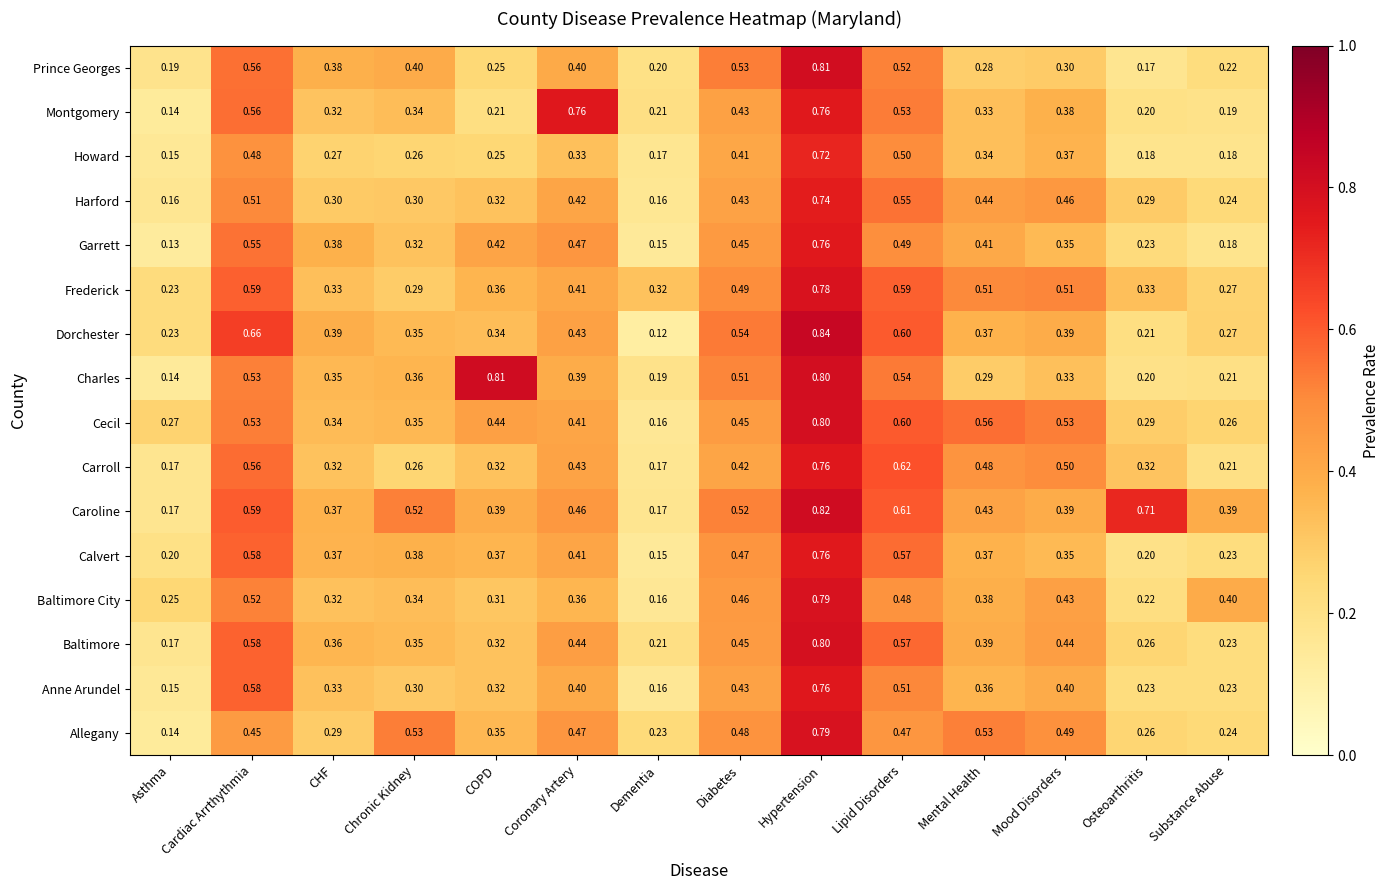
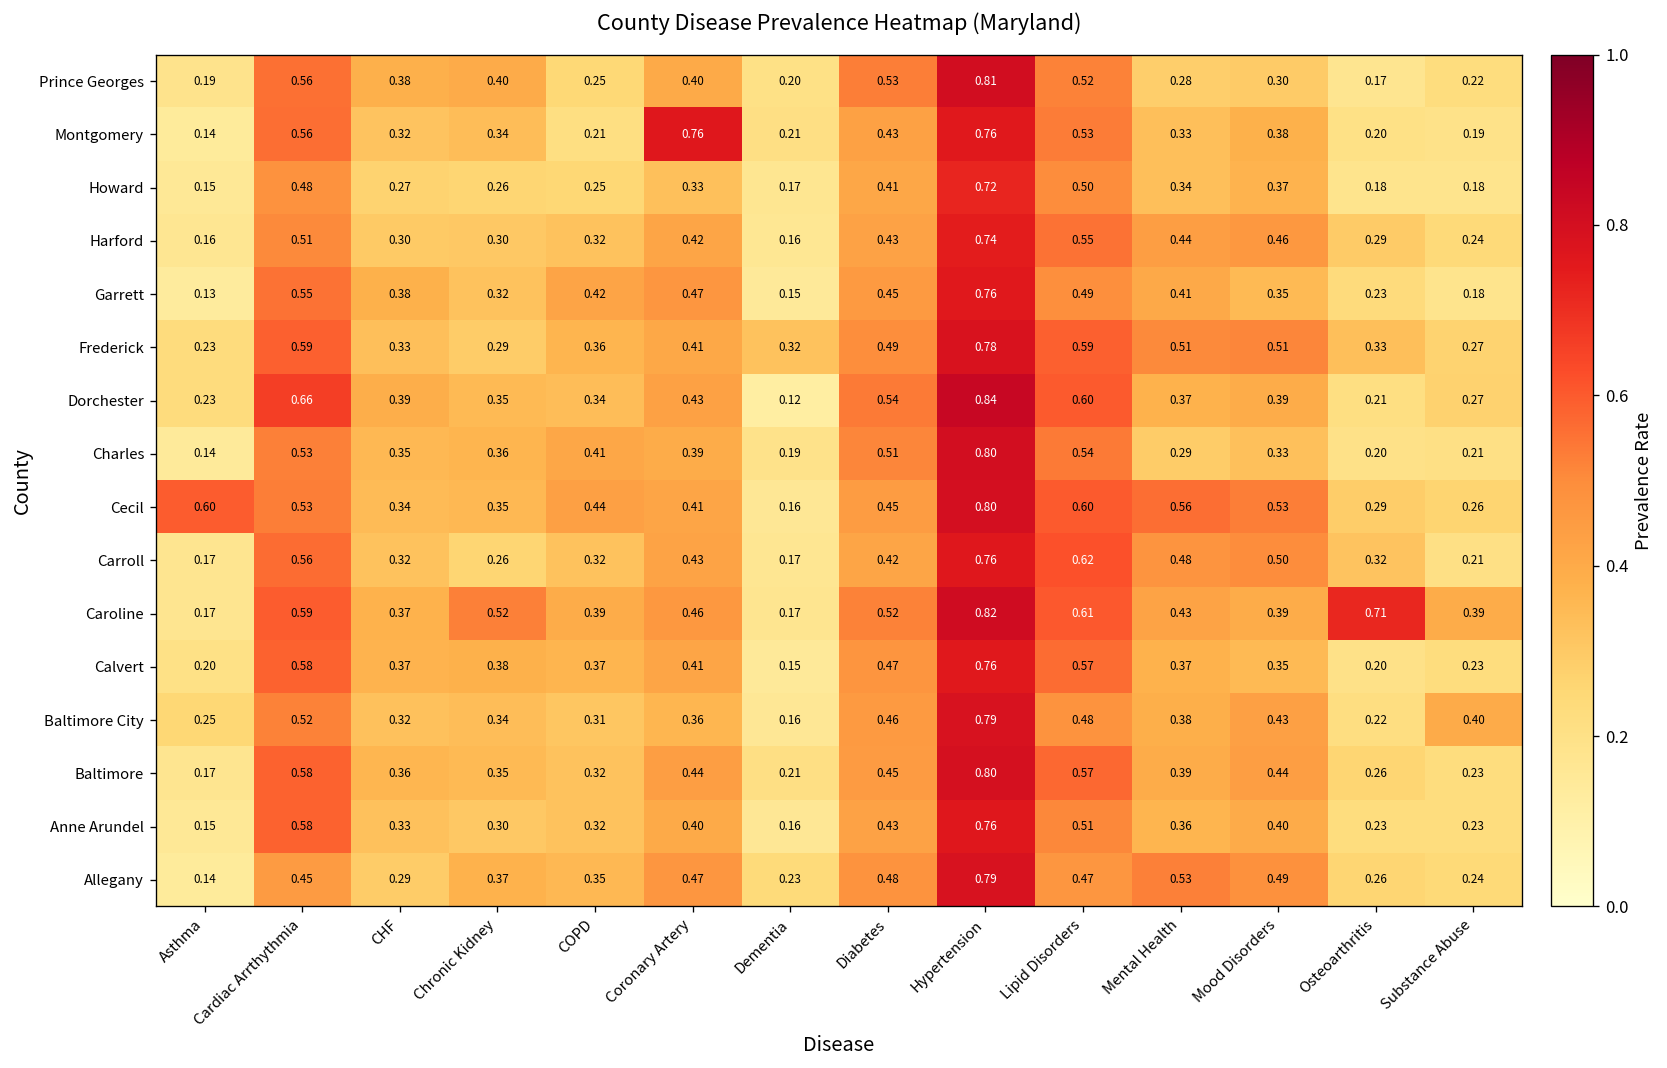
  {
    "Charles": {
      "Asthma": 0.14,
      "Cardiac Arrthythmia": 0.53,
      "CHF": 0.35,
      "Chronic Kidney": 0.36,
-     "COPD": 0.81,
+     "COPD": 0.41,
      "Coronary Artery": 0.39,
      "Dementia": 0.19,
      "Diabetes": 0.51,
      "Hypertension": 0.80,
      "Lipid Disorders": 0.54,
      "Mental Health": 0.29,
      "Mood Disorders": 0.33,
      "Osteoarthritis": 0.20,
      "Substance Abuse": 0.21
    },
    "Cecil": {
-     "Asthma": 0.27,
+     "Asthma": 0.60,
      "Cardiac Arrthythmia": 0.53,
      "CHF": 0.34,
      "Chronic Kidney": 0.35,
      "COPD": 0.44,
      "Coronary Artery": 0.41,
      "Dementia": 0.16,
      "Diabetes": 0.45,
      "Hypertension": 0.80,
      "Lipid Disorders": 0.60,
      "Mental Health": 0.56,
      "Mood Disorders": 0.53,
      "Osteoarthritis": 0.29,
      "Substance Abuse": 0.26
    },
    "Allegany": {
      "Asthma": 0.14,
      "Cardiac Arrthythmia": 0.45,
      "CHF": 0.29,
-     "Chronic Kidney": 0.53,
+     "Chronic Kidney": 0.37,
      "COPD": 0.35,
      "Coronary Artery": 0.47,
      "Dementia": 0.23,
      "Diabetes": 0.48,
      "Hypertension": 0.79,
      "Lipid Disorders": 0.47,
      "Mental Health": 0.53,
      "Mood Disorders": 0.49,
      "Osteoarthritis": 0.26,
      "Substance Abuse": 0.24
    }
  }
